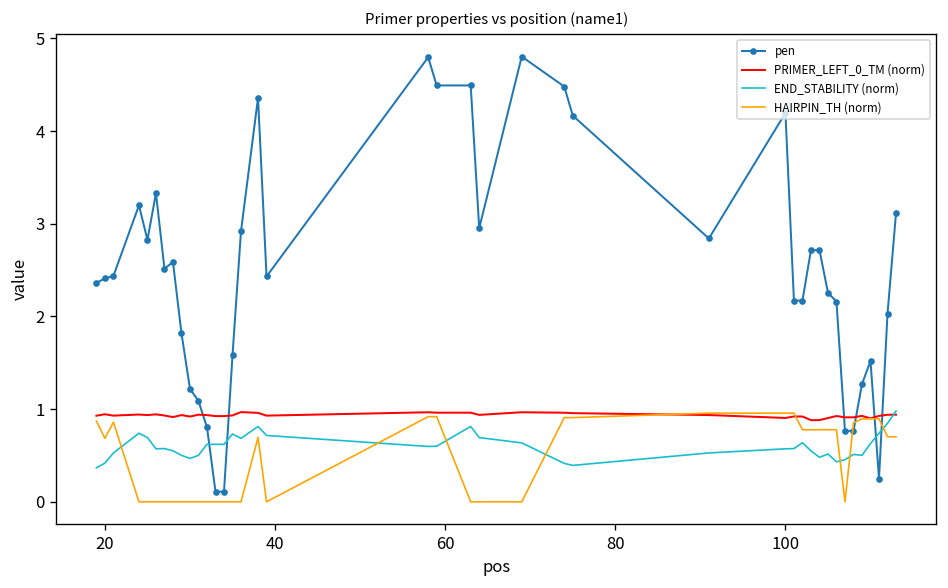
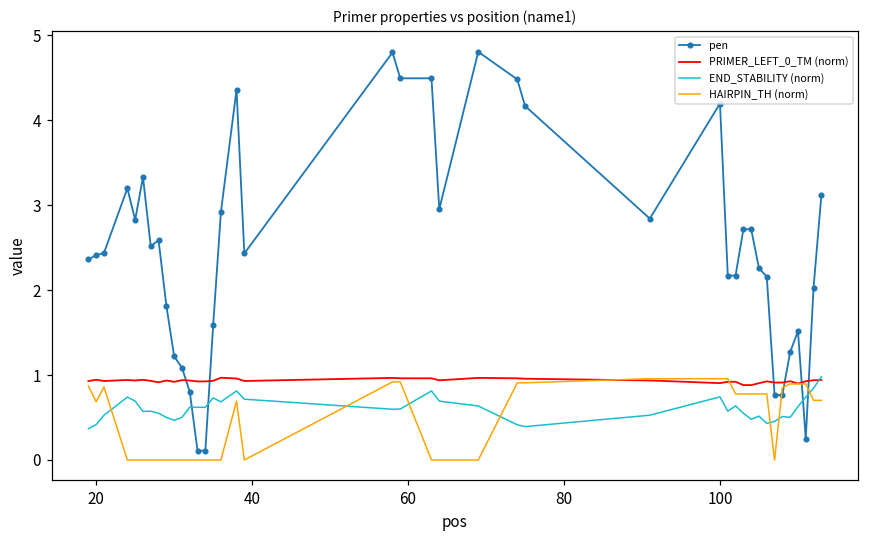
  {
    "pen": {
      "20": 2.4
    },
    "PRIMER_LEFT_0_TM (norm)": {
      "20": 0.9,
      "100": 0.9
    },
    "END_STABILITY (norm)": {
      "20": 0.4,
-     "100": 0.6
+     "100": 0.7
    },
    "HAIRPIN_TH (norm)": {
      "20": 0.7,
      "100": 1.0
    }
  }
